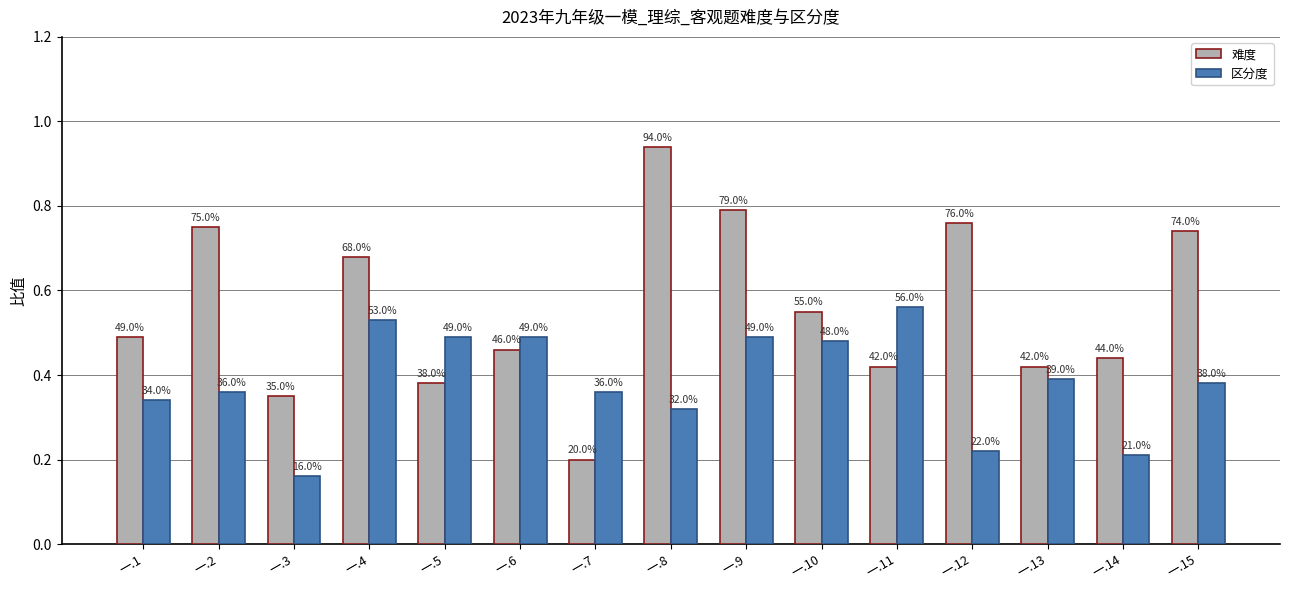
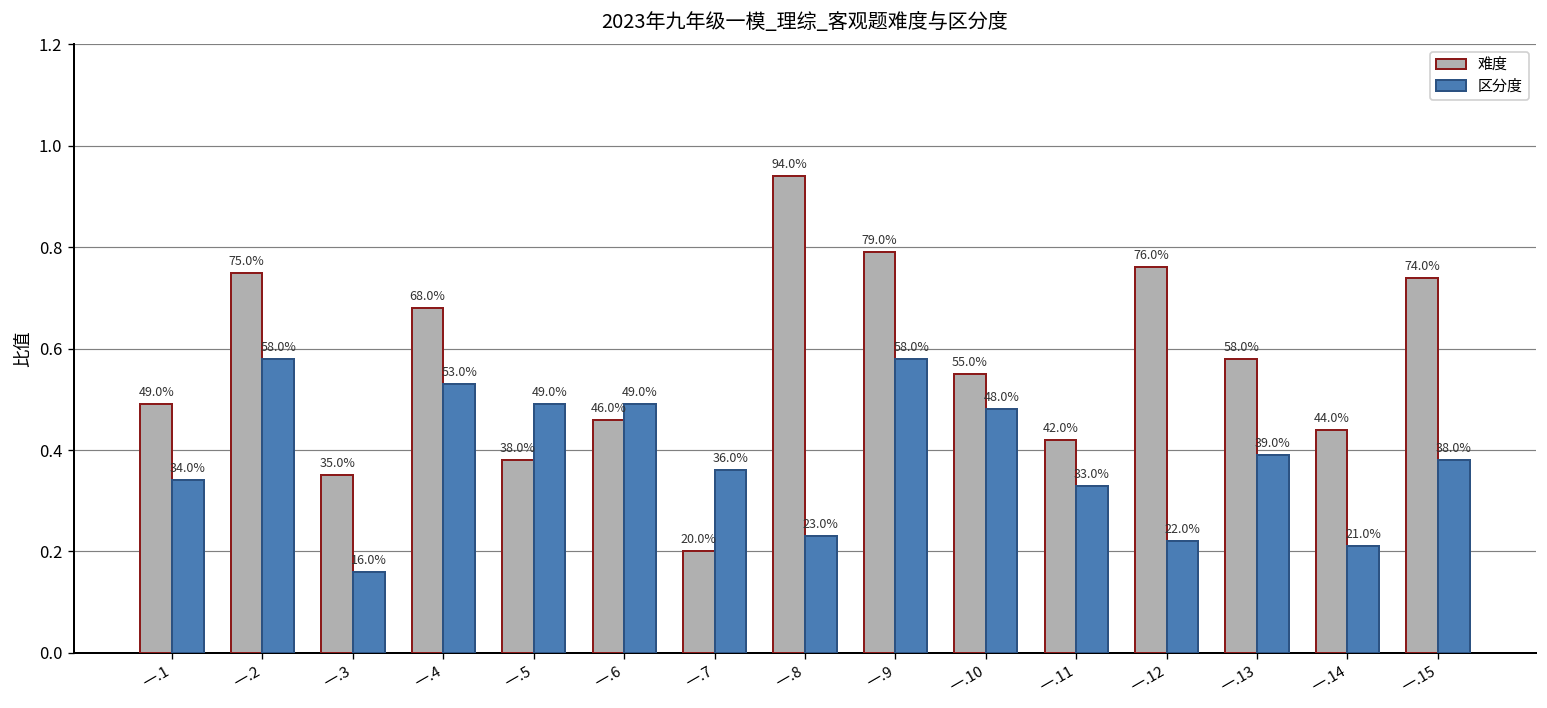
  {
    "难度": {
      "一.1": "49.0%",
      "一.2": "75.0%",
      "一.3": "35.0%",
      "一.4": "68.0%",
      "一.5": "38.0%",
      "一.6": "46.0%",
      "一.7": "20.0%",
      "一.8": "94.0%",
      "一.9": "79.0%",
      "一.10": "55.0%",
      "一.11": "42.0%",
      "一.12": "76.0%",
-     "一.13": "42.0%",
+     "一.13": "58.0%",
      "一.14": "44.0%",
      "一.15": "74.0%"
    },
    "区分度": {
      "一.1": "34.0%",
-     "一.2": "36.0%",
+     "一.2": "58.0%",
      "一.3": "16.0%",
      "一.4": "53.0%",
      "一.5": "49.0%",
      "一.6": "49.0%",
      "一.7": "36.0%",
-     "一.8": "32.0%",
-     "一.9": "49.0%",
+     "一.8": "23.0%",
+     "一.9": "58.0%",
      "一.10": "48.0%",
-     "一.11": "56.0%",
+     "一.11": "33.0%",
      "一.12": "22.0%",
      "一.13": "39.0%",
      "一.14": "21.0%",
      "一.15": "38.0%"
    }
  }
